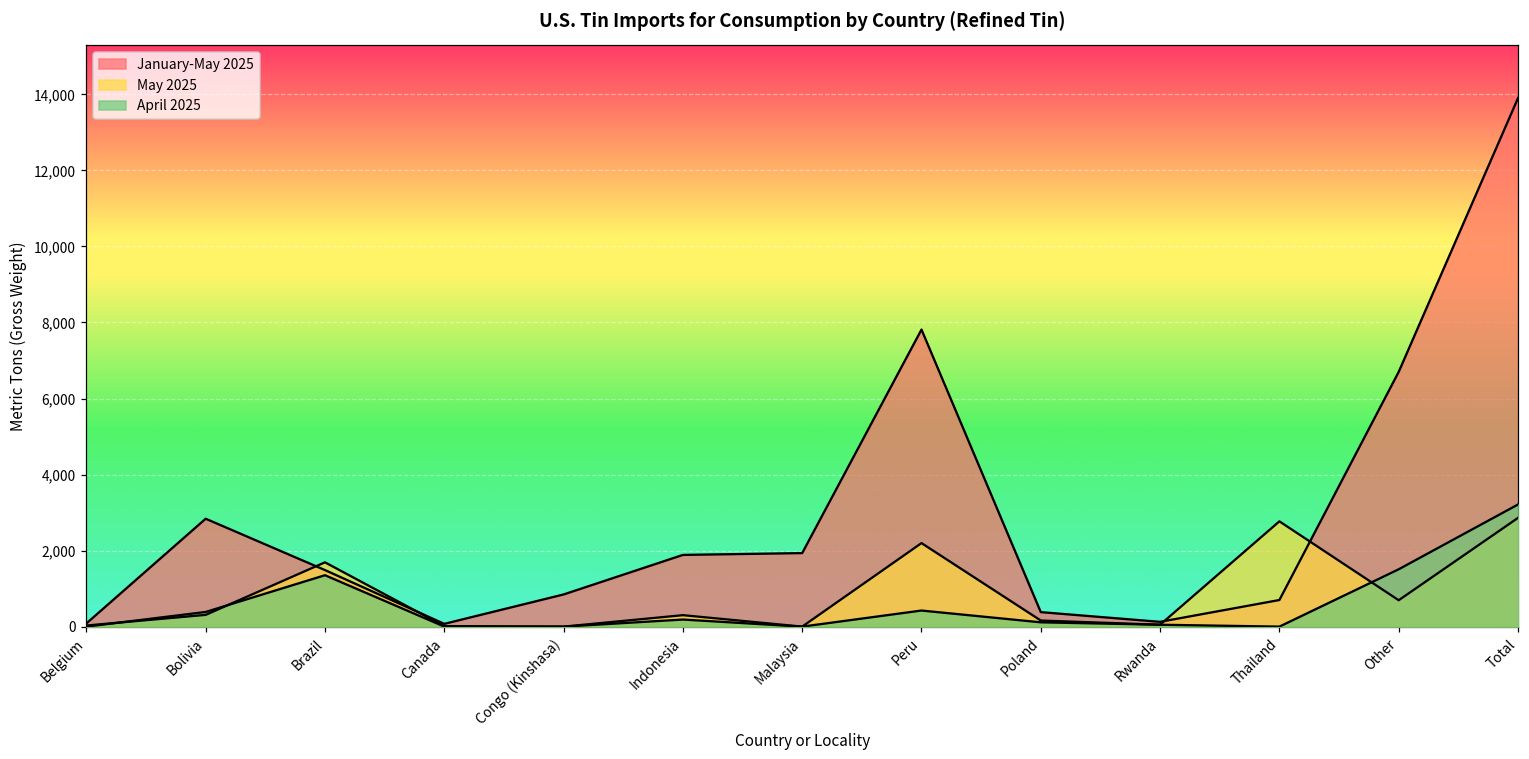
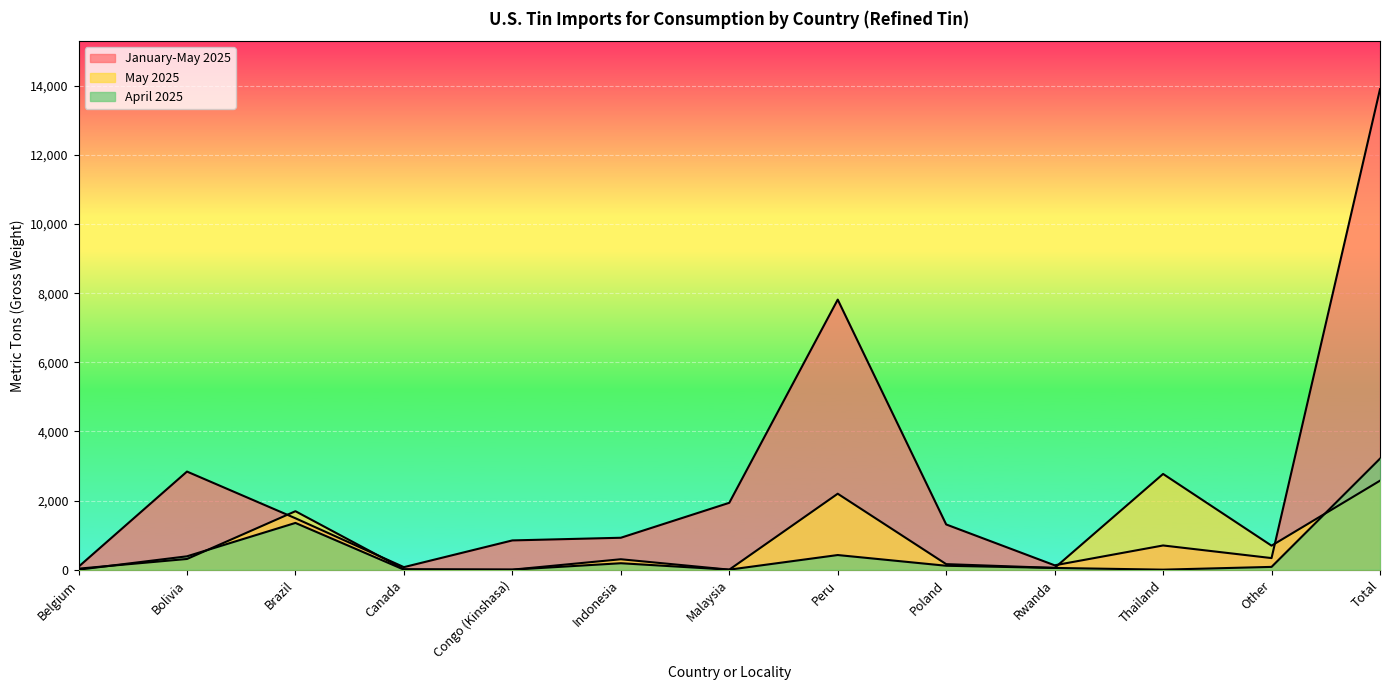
  {
    "January-May 2025": {
      "Bolivia": "2,800",
      "Brazil": "1,500",
      "Congo (Kinshasa)": "800",
-     "Indonesia": "1,900",
+     "Indonesia": "900",
      "Malaysia": "1,900",
      "Peru": "7,800",
-     "Poland": "400",
+     "Poland": "1,300",
      "Rwanda": "100",
      "Thailand": "700",
-     "Other": "6,700",
+     "Other": "300",
      "Total": "13,900"
    },
    "May 2025": {
      "Bolivia": "300",
      "Brazil": "1,700",
      "Indonesia": "300",
      "Peru": "2,200",
      "Thailand": "2,800",
      "Other": "700",
-     "Total": "2,900"
+     "Total": "2,600"
    },
    "April 2025": {
      "Bolivia": "400",
      "Brazil": "1,400",
      "Indonesia": "200",
      "Peru": "400",
      "Thailand": "0",
-     "Other": "1,500",
+     "Other": "100",
      "Total": "3,200"
    }
  }
